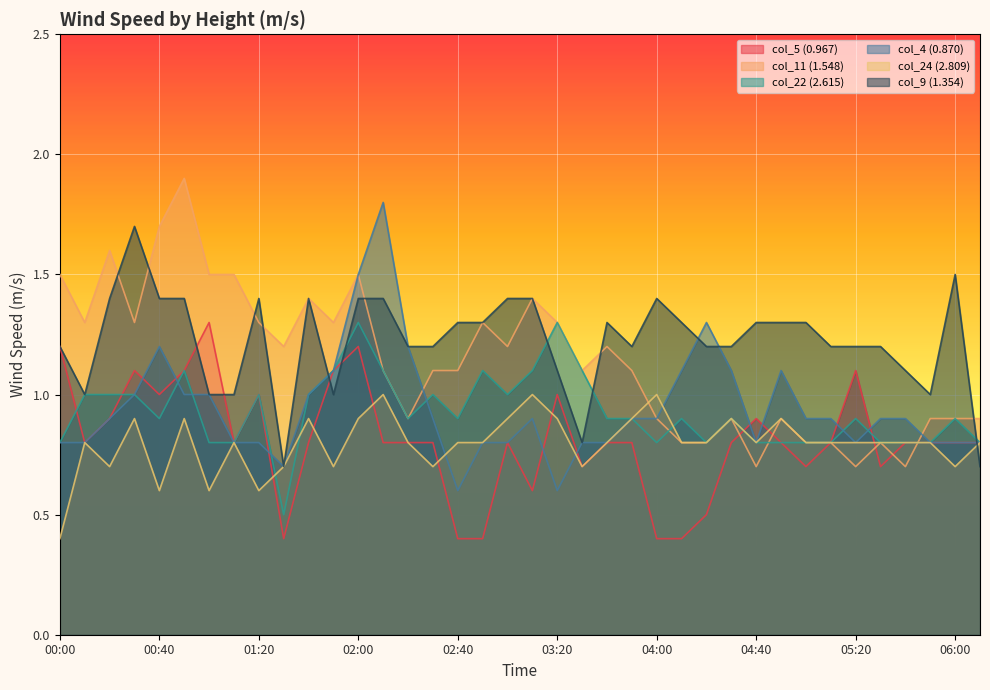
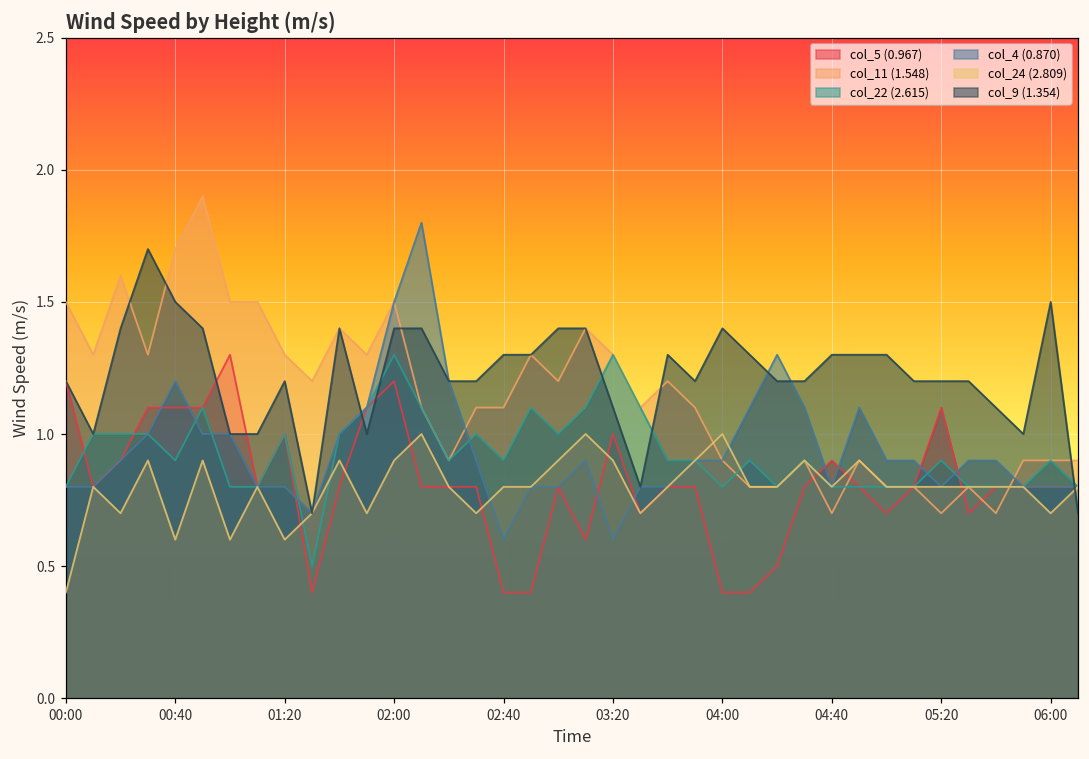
  {
    "col_5 (0.967)": {
-     "00:40": 1.0,
+     "00:40": 1.1,
      "02:00": 1.2,
      "02:40": 0.4,
      "03:20": 1.0,
      "04:00": 0.4,
      "04:40": 0.9,
      "05:20": 1.1
    },
    "col_9 (1.354)": {
-     "00:40": 1.4,
-     "01:20": 1.4,
+     "00:40": 1.5,
+     "01:20": 1.2,
      "02:00": 1.4,
      "02:40": 1.3,
      "03:20": 1.1,
      "04:00": 1.4,
      "04:40": 1.3,
      "05:20": 1.2,
      "06:00": 1.5
    }
  }
